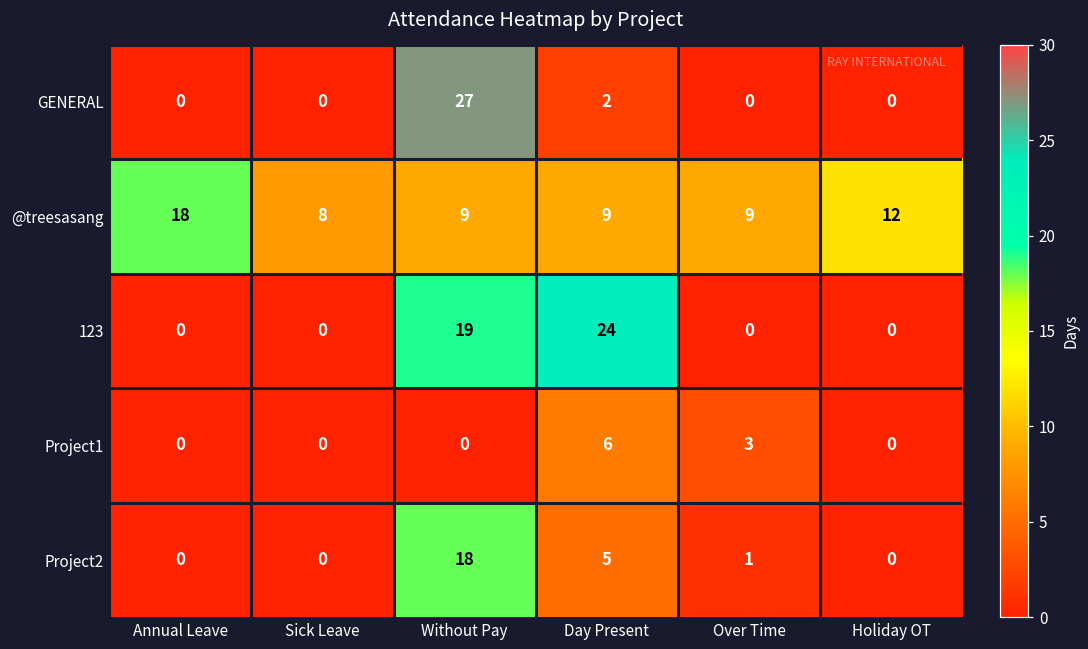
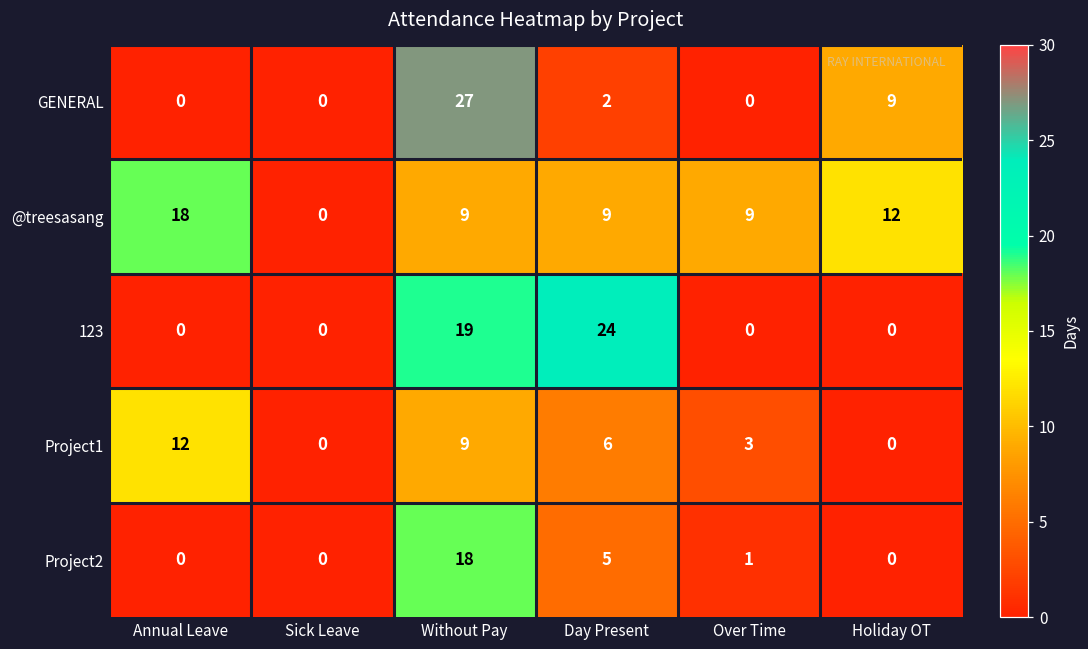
  {
    "GENERAL": {
      "Annual Leave": 0,
      "Sick Leave": 0,
      "Without Pay": 27,
      "Day Present": 2,
      "Over Time": 0,
-     "Holiday OT": 0
+     "Holiday OT": 9
    },
    "@treesasang": {
      "Annual Leave": 18,
-     "Sick Leave": 8,
+     "Sick Leave": 0,
      "Without Pay": 9,
      "Day Present": 9,
      "Over Time": 9,
      "Holiday OT": 12
    },
    "123": {
      "Annual Leave": 0,
      "Sick Leave": 0,
      "Without Pay": 19,
      "Day Present": 24,
      "Over Time": 0,
      "Holiday OT": 0
    },
    "Project1": {
-     "Annual Leave": 0,
+     "Annual Leave": 12,
      "Sick Leave": 0,
-     "Without Pay": 0,
+     "Without Pay": 9,
      "Day Present": 6,
      "Over Time": 3,
      "Holiday OT": 0
    },
    "Project2": {
      "Annual Leave": 0,
      "Sick Leave": 0,
      "Without Pay": 18,
      "Day Present": 5,
      "Over Time": 1,
      "Holiday OT": 0
    }
  }
